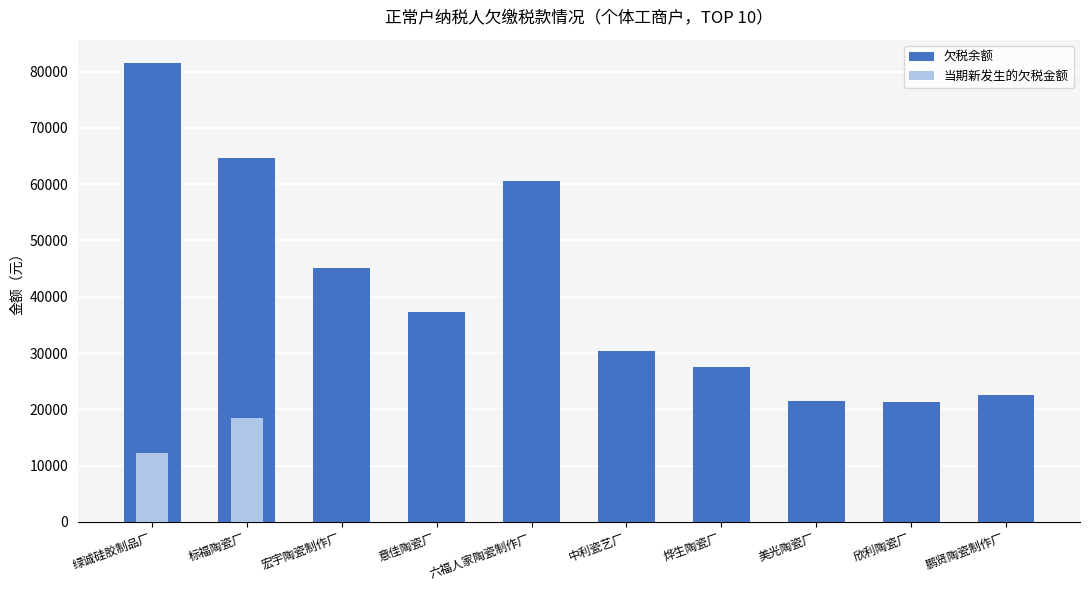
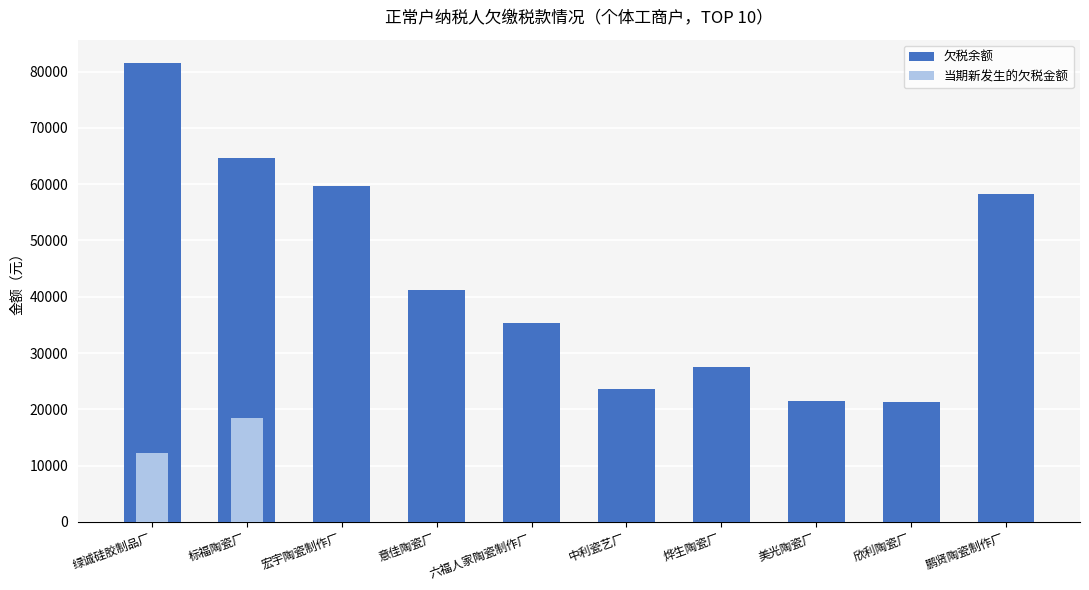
  {
    "欠税余额": {
      "绿诚硅胶制品厂": 82000,
      "标福陶瓷厂": 65000,
-     "宏宇陶瓷制作厂": 45000,
-     "意佳陶瓷厂": 37000,
-     "六福人家陶瓷制作厂": 61000,
-     "中利瓷艺厂": 30000,
+     "宏宇陶瓷制作厂": 60000,
+     "意佳陶瓷厂": 41000,
+     "六福人家陶瓷制作厂": 35000,
+     "中利瓷艺厂": 24000,
      "烨生陶瓷厂": 27000,
      "美光陶瓷厂": 21000,
      "欣利陶瓷厂": 21000,
-     "鹏贤陶瓷制作厂": 22000
+     "鹏贤陶瓷制作厂": 58000
    },
    "当期新发生的欠税金额": {
      "宏宇陶瓷制作厂": 0,
      "意佳陶瓷厂": 0,
      "六福人家陶瓷制作厂": 0,
      "中利瓷艺厂": 0,
      "烨生陶瓷厂": 0,
      "美光陶瓷厂": 0,
      "欣利陶瓷厂": 0,
      "鹏贤陶瓷制作厂": 0
    }
  }
